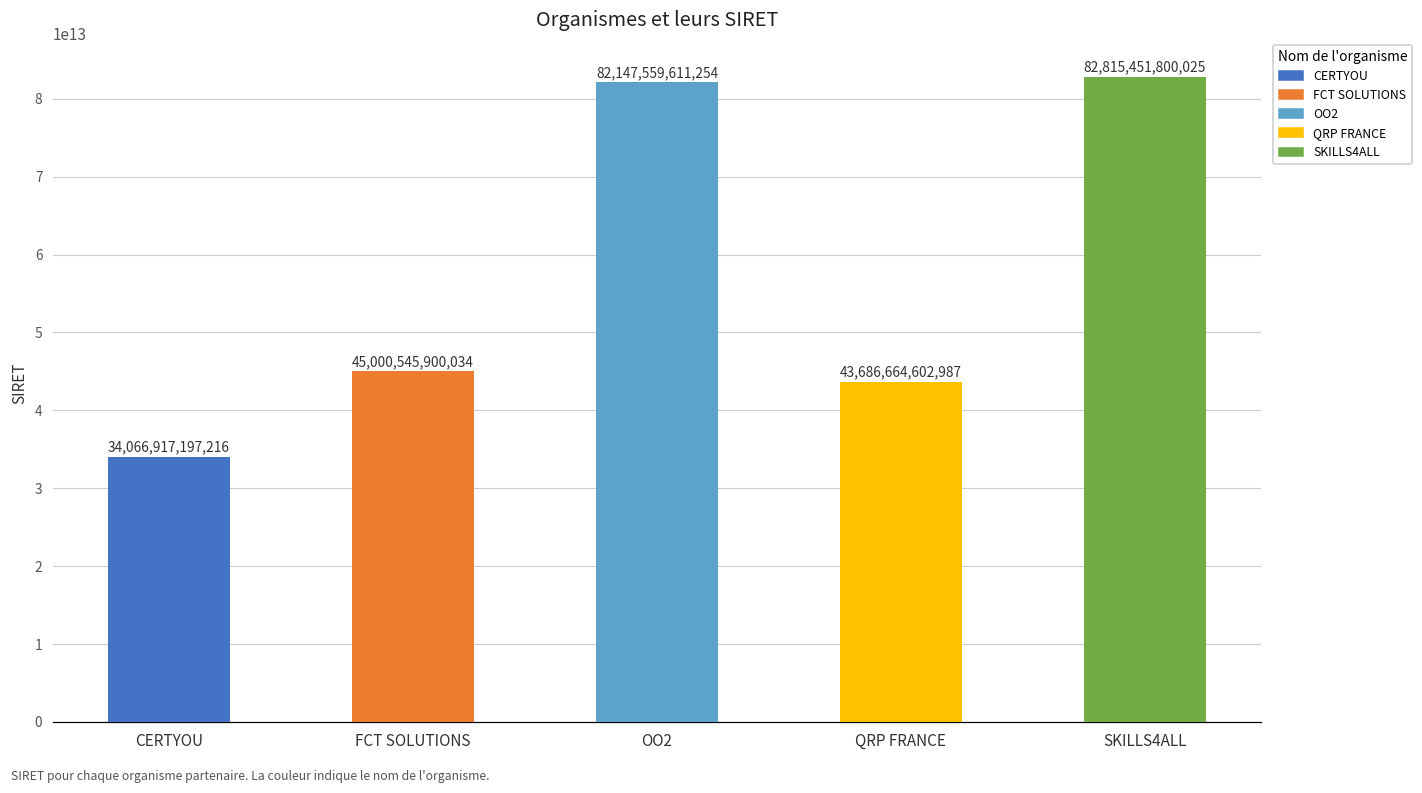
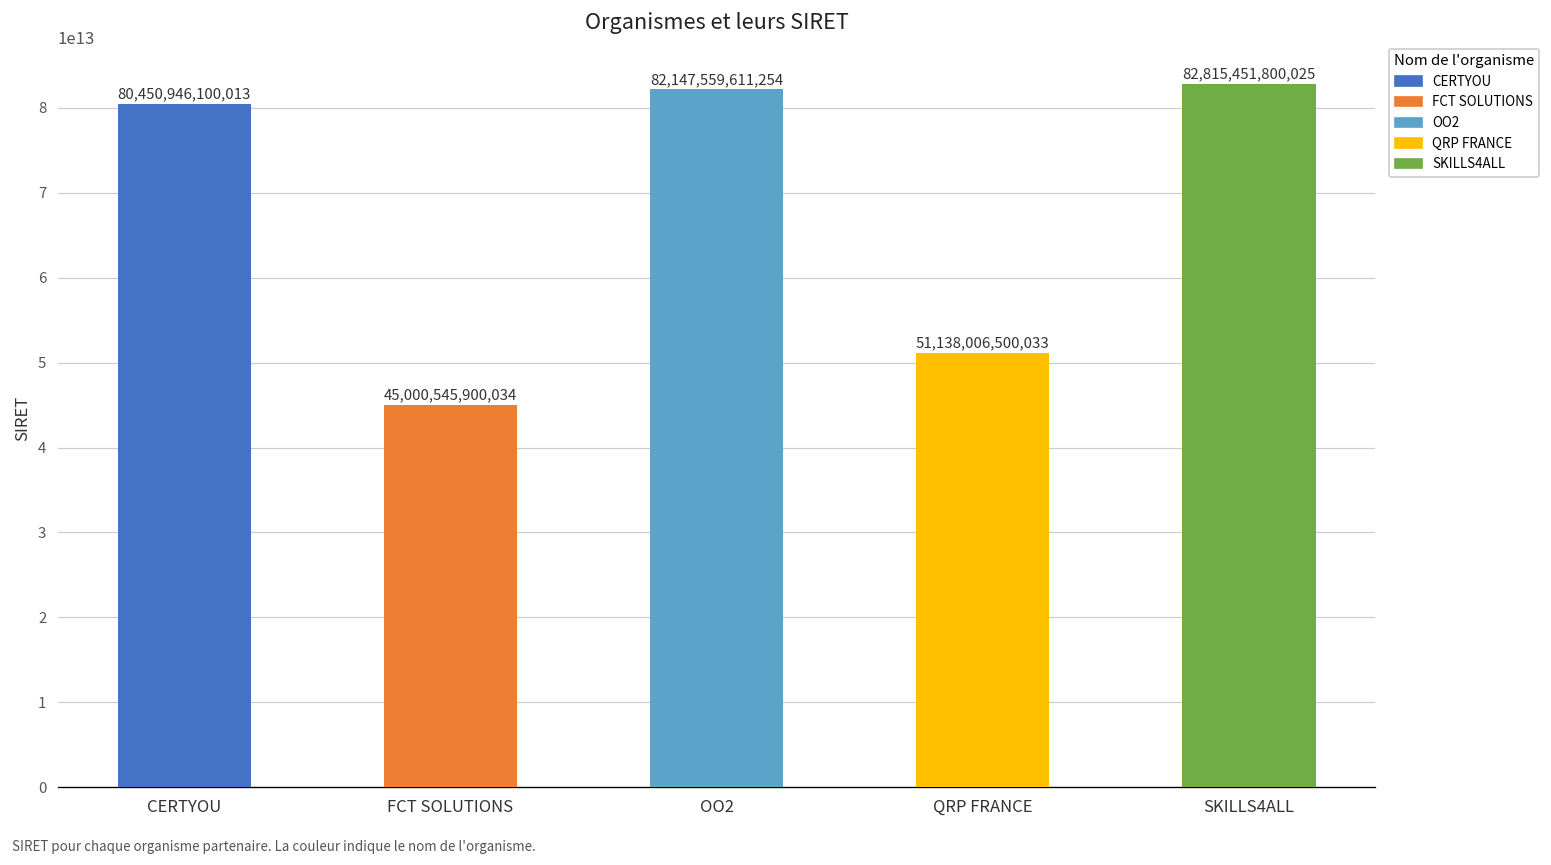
  {
-   "CERTYOU": "34,066,917,197,216",
+   "CERTYOU": "80,450,946,100,013",
    "FCT SOLUTIONS": "45,000,545,900,034",
    "OO2": "82,147,559,611,254",
-   "QRP FRANCE": "43,686,664,602,987",
+   "QRP FRANCE": "51,138,006,500,033",
    "SKILLS4ALL": "82,815,451,800,025"
  }
